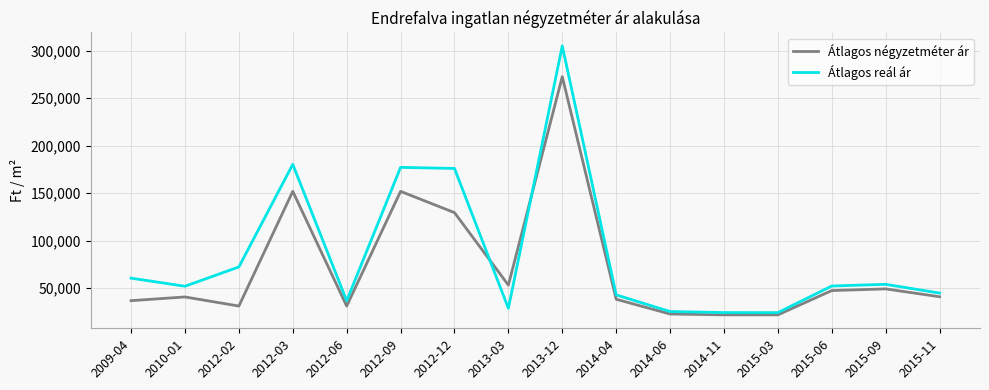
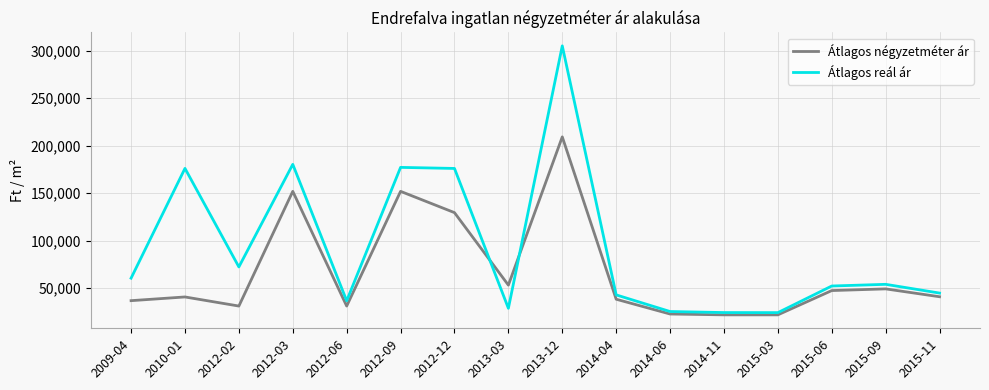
  {
    "Átlagos négyzetméter ár": {
      "2009-04": "40,000",
      "2010-01": "40,000",
      "2012-02": "30,000",
      "2012-03": "150,000",
      "2012-06": "30,000",
      "2012-09": "150,000",
      "2012-12": "130,000",
      "2013-03": "50,000",
-     "2013-12": "270,000",
+     "2013-12": "210,000",
      "2014-04": "40,000",
      "2015-06": "50,000",
      "2015-09": "50,000",
      "2015-11": "40,000"
    },
    "Átlagos reál ár": {
      "2009-04": "60,000",
-     "2010-01": "50,000",
+     "2010-01": "180,000",
      "2012-02": "70,000",
      "2012-03": "180,000",
      "2012-06": "40,000",
      "2012-09": "180,000",
      "2012-12": "180,000",
      "2013-03": "30,000",
      "2013-12": "310,000",
      "2014-04": "40,000",
      "2015-06": "50,000",
      "2015-09": "50,000",
      "2015-11": "40,000"
    }
  }
